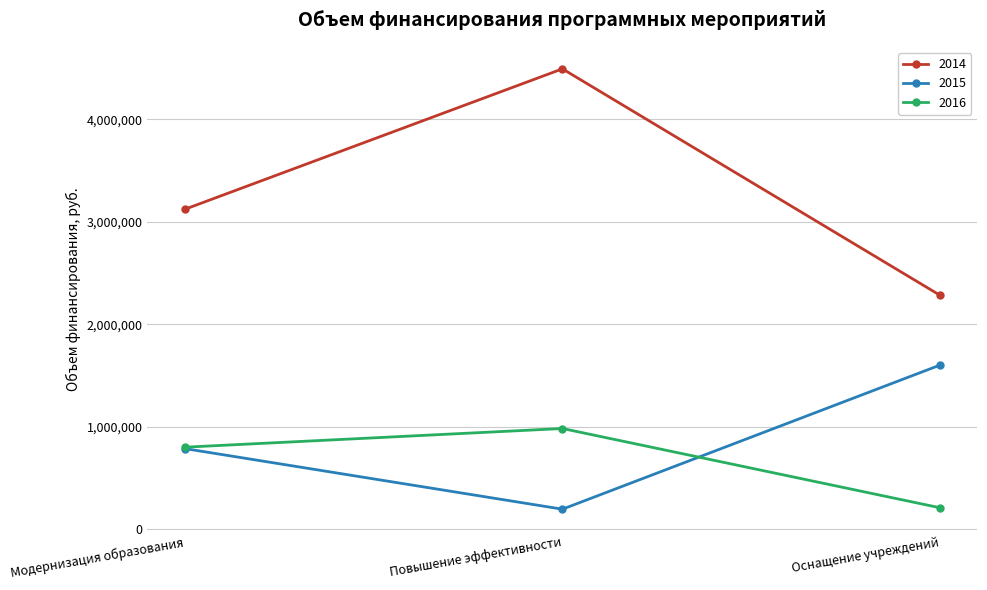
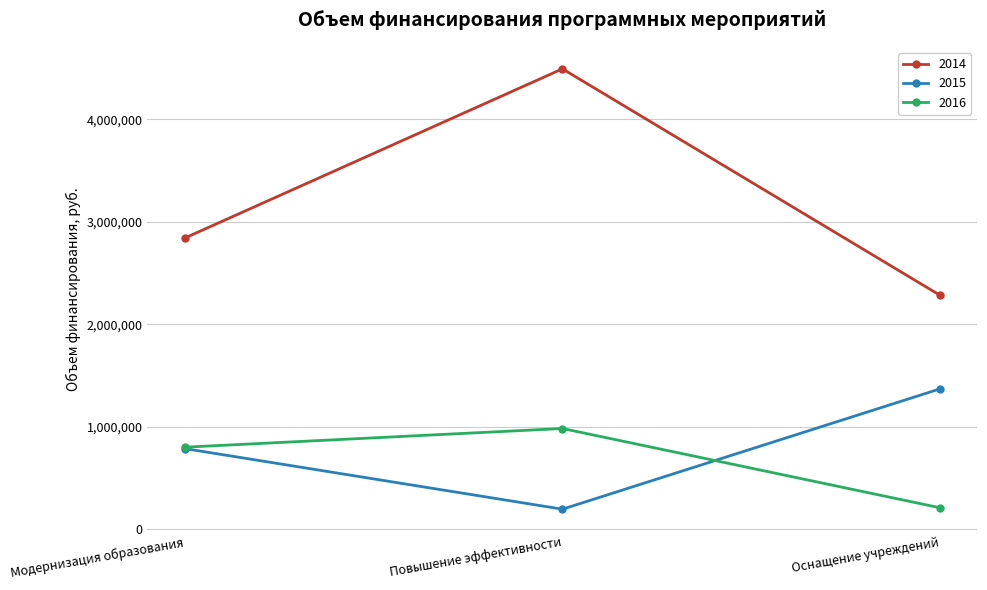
  {
    "2014": {
-     "Модернизация образования": "3,120,000",
+     "Модернизация образования": "2,840,000",
      "Повышение эффективности": "4,490,000",
      "Оснащение учреждений": "2,280,000"
    },
    "2015": {
      "Повышение эффективности": "200,000",
-     "Оснащение учреждений": "1,600,000"
+     "Оснащение учреждений": "1,370,000"
    },
    "2016": {
      "Повышение эффективности": "980,000",
      "Оснащение учреждений": "210,000"
    }
  }
